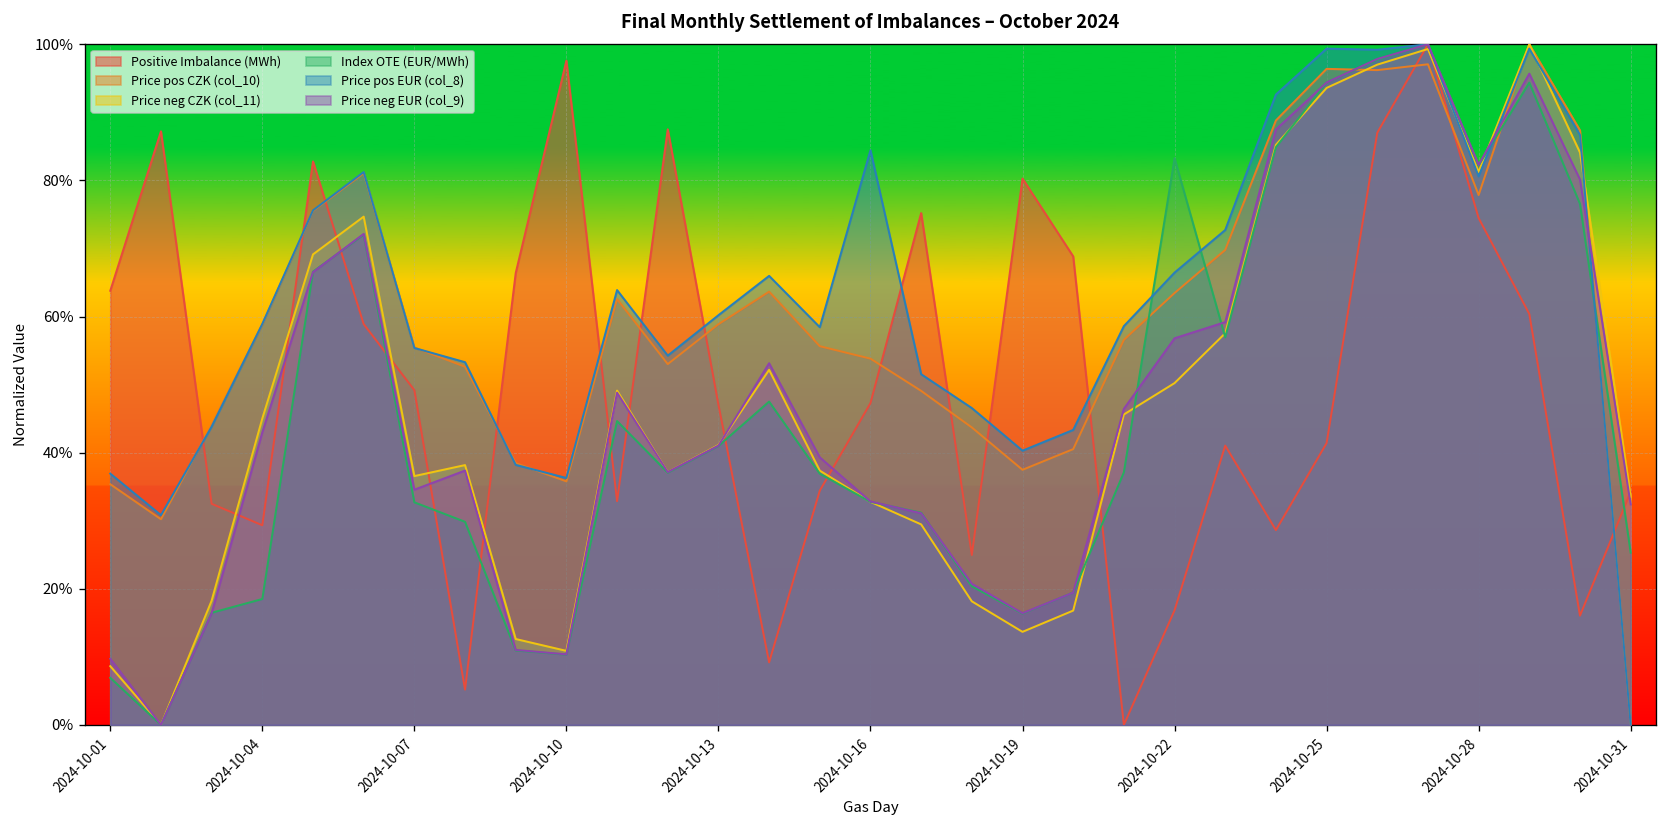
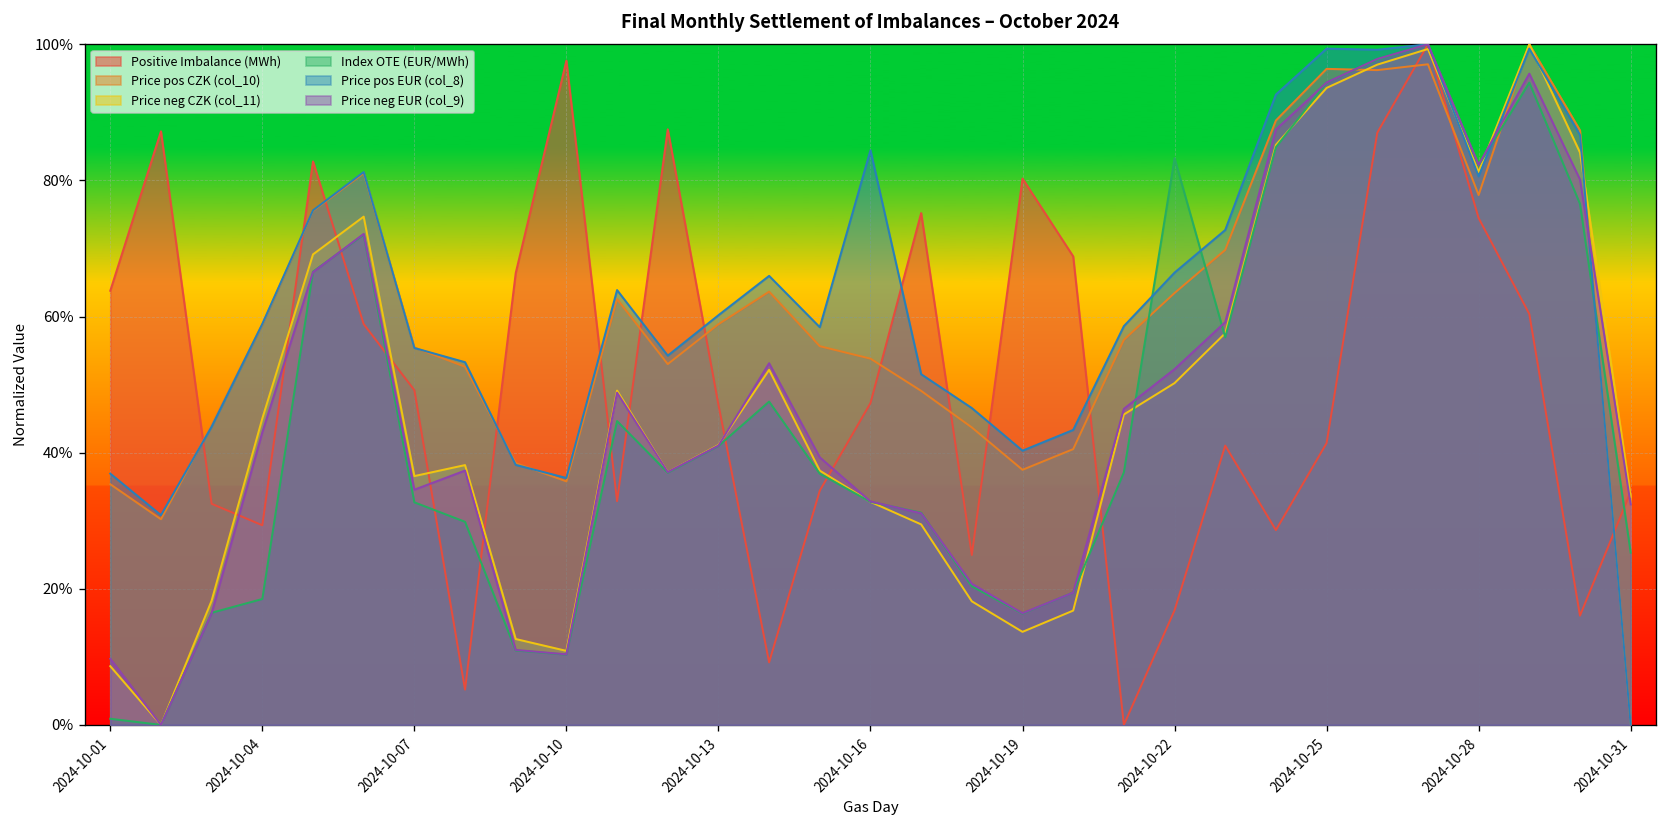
  {
    "Index OTE (EUR/MWh)": {
-     "2024-10-01": "7%",
+     "2024-10-01": "1%",
      "2024-10-04": "18%",
      "2024-10-07": "33%",
      "2024-10-22": "83%",
      "2024-10-31": "25%"
    },
    "Price pos EUR (col_8)": {
      "2024-10-01": "37%",
      "2024-10-10": "36%",
      "2024-10-13": "60%",
      "2024-10-16": "84%",
      "2024-10-19": "40%",
      "2024-10-22": "66%",
      "2024-10-25": "99%",
      "2024-10-28": "81%"
    },
    "Price neg EUR (col_9)": {
      "2024-10-01": "10%",
      "2024-10-04": "43%",
      "2024-10-07": "35%",
-     "2024-10-22": "57%",
+     "2024-10-22": "52%",
      "2024-10-31": "32%"
    }
  }
